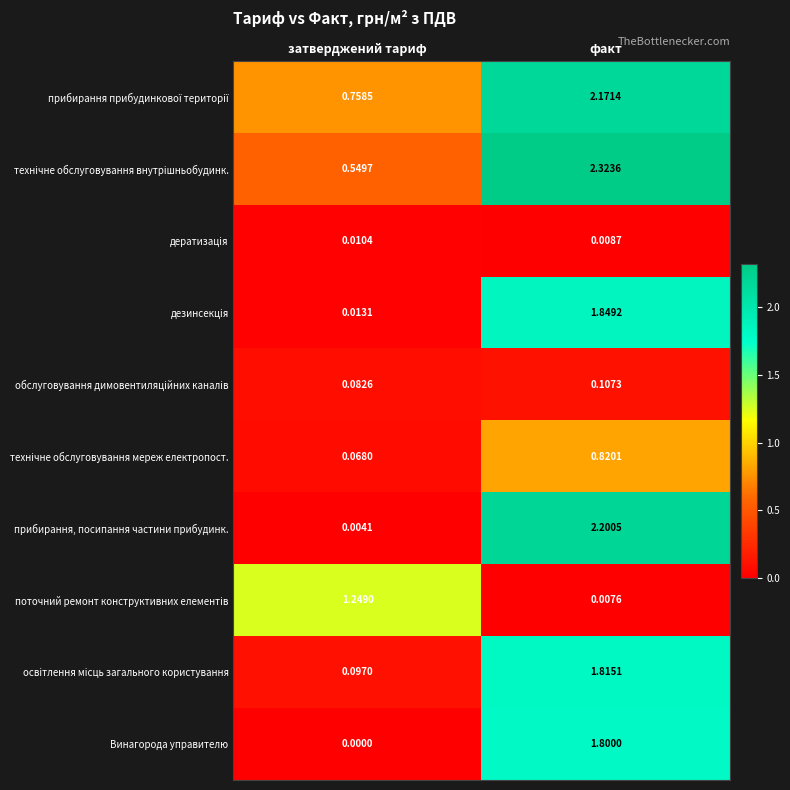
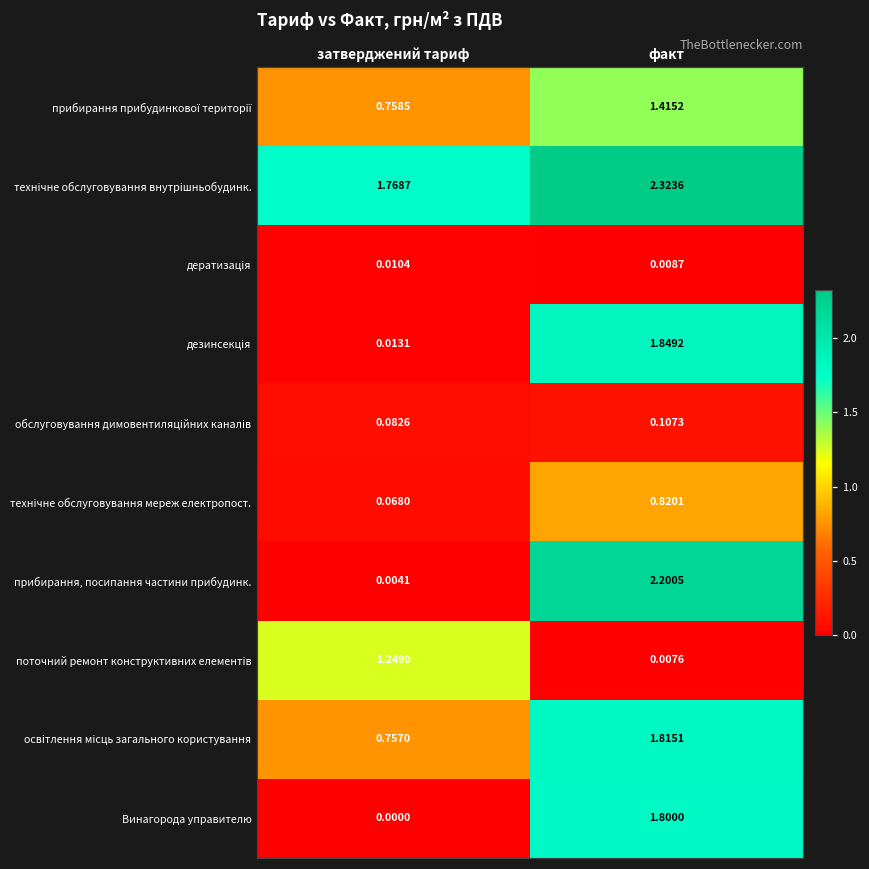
  {
    "прибирання прибудинкової території": {
      "затверджений тариф": 0.7585,
-     "факт": 2.1714
+     "факт": 1.4152
    },
    "технічне обслуговування внутрішньобудинк.": {
-     "затверджений тариф": 0.5497,
+     "затверджений тариф": 1.7687,
      "факт": 2.3236
    },
    "дератизація": {
      "затверджений тариф": 0.0104,
      "факт": 0.0087
    },
    "дезинсекція": {
      "затверджений тариф": 0.0131,
      "факт": 1.8492
    },
    "обслуговування димовентиляційних каналів": {
      "затверджений тариф": 0.0826,
      "факт": 0.1073
    },
    "технічне обслуговування мереж електропост.": {
      "затверджений тариф": 0.0680,
      "факт": 0.8201
    },
    "прибирання, посипання частини прибудинк.": {
      "затверджений тариф": 0.0041,
      "факт": 2.2005
    },
    "поточний ремонт конструктивних елементів": {
      "затверджений тариф": 1.2490,
      "факт": 0.0076
    },
    "освітлення місць загального користування": {
-     "затверджений тариф": 0.0970,
+     "затверджений тариф": 0.7570,
      "факт": 1.8151
    },
    "Винагорода управителю": {
      "затверджений тариф": 0.0000,
      "факт": 1.8000
    }
  }
